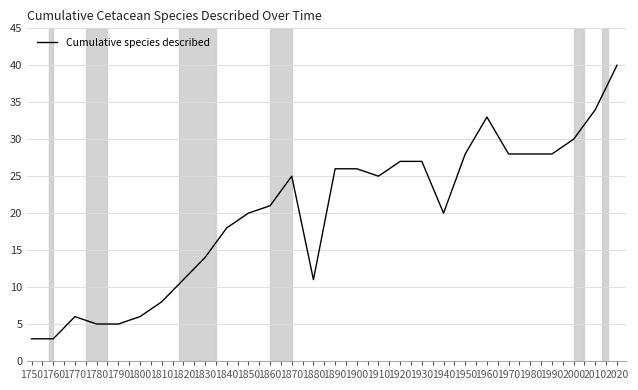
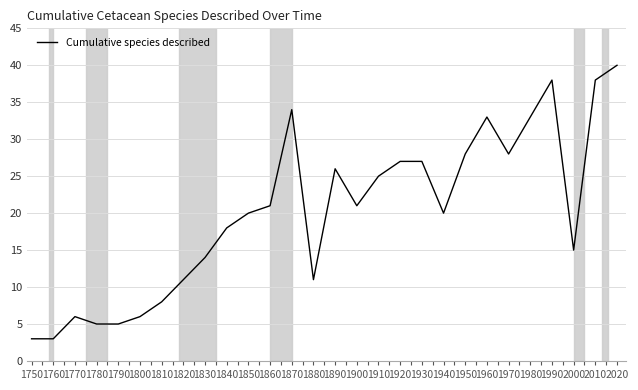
  {
    "1750": 3,
    "1760": 3,
    "1770": 6,
    "1780": 5,
    "1790": 5,
    "1800": 6,
    "1810": 8,
    "1820": 11,
    "1830": 14,
    "1840": 18,
    "1850": 20,
    "1860": 21,
-   "1870": 25,
+   "1870": 34,
    "1880": 11,
    "1890": 26,
-   "1900": 26,
+   "1900": 21,
    "1910": 25,
    "1920": 27,
    "1930": 27,
    "1940": 20,
    "1950": 28,
    "1960": 33,
    "1970": 28,
-   "1980": 28,
-   "1990": 28,
-   "2000": 30,
-   "2010": 34,
+   "1980": 33,
+   "1990": 38,
+   "2000": 15,
+   "2010": 38,
    "2020": 40
  }
